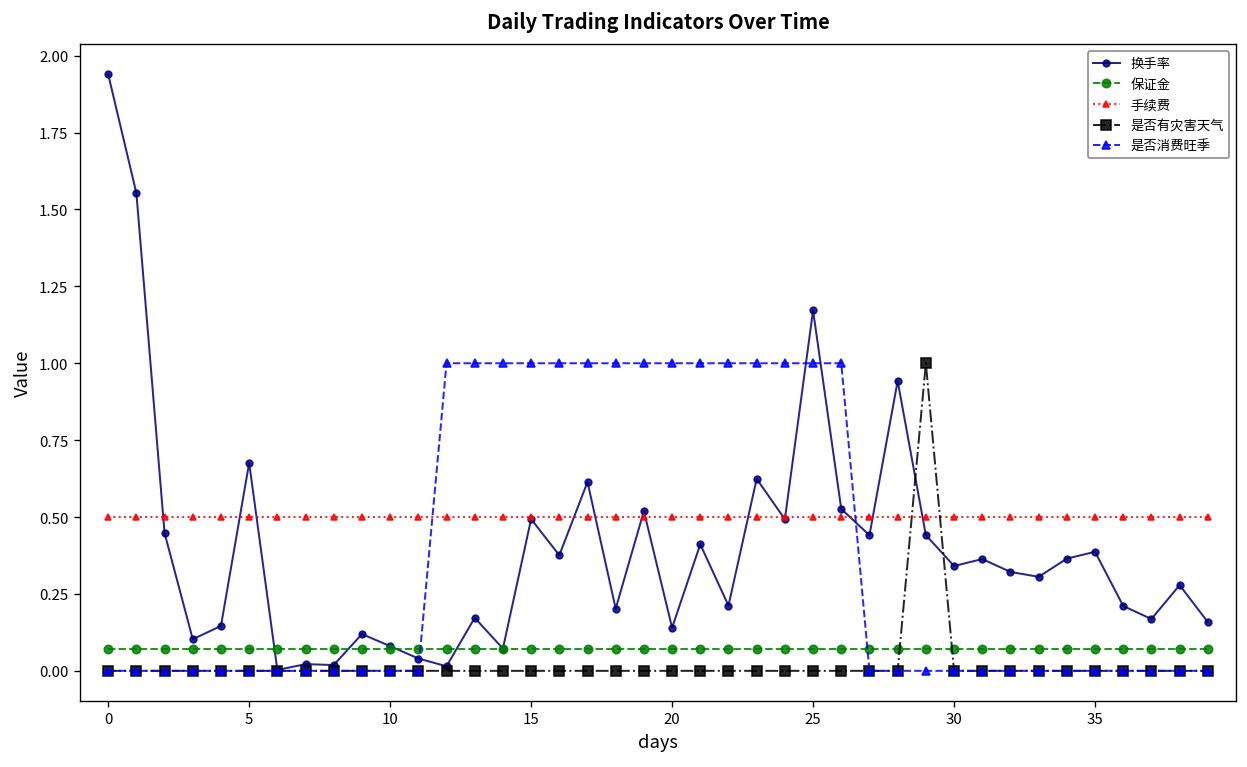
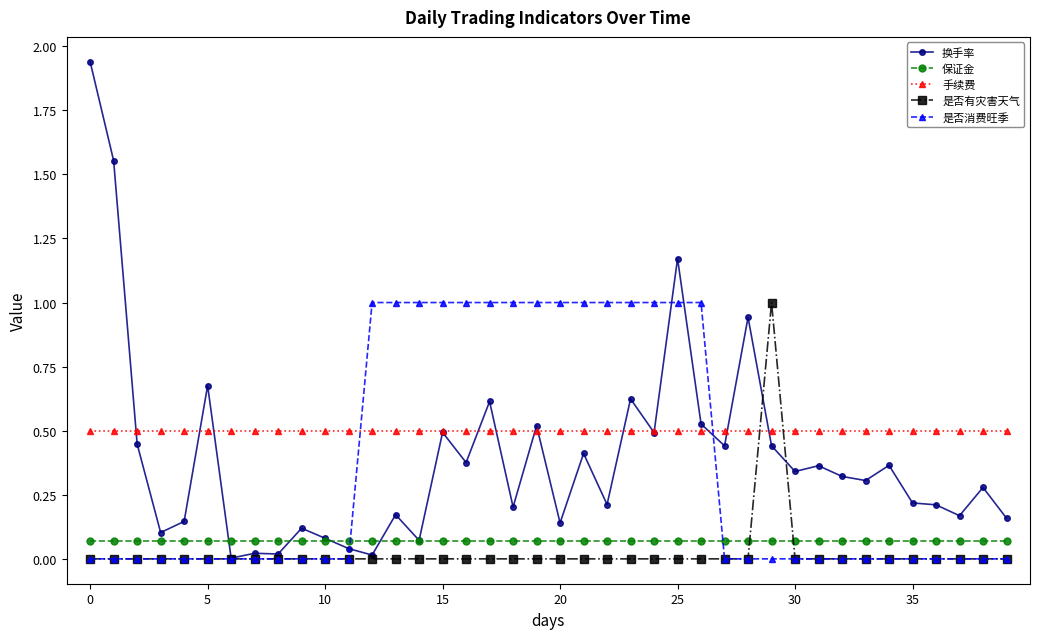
  {
    "换手率": {
      "0": 1.94,
      "5": 0.68,
      "10": 0.08,
      "20": 0.14,
      "25": 1.17,
      "30": 0.34,
-     "35": 0.39
+     "35": 0.22
    },
    "保证金": {
      "0": 0.07,
      "5": 0.07,
      "10": 0.07,
      "15": 0.07,
      "20": 0.07,
      "25": 0.07,
      "30": 0.07,
      "35": 0.07
    },
    "手续费": {
      "0": 0.50,
      "5": 0.50,
      "10": 0.50,
      "20": 0.50,
      "25": 0.50,
      "30": 0.50,
      "35": 0.50
    },
    "是否有灾害天气": {
      "15": 0.00,
      "20": 0.00,
      "25": 0.00
    },
    "是否消费旺季": {
      "15": 1.00,
      "20": 1.00,
      "25": 1.00
    }
  }
